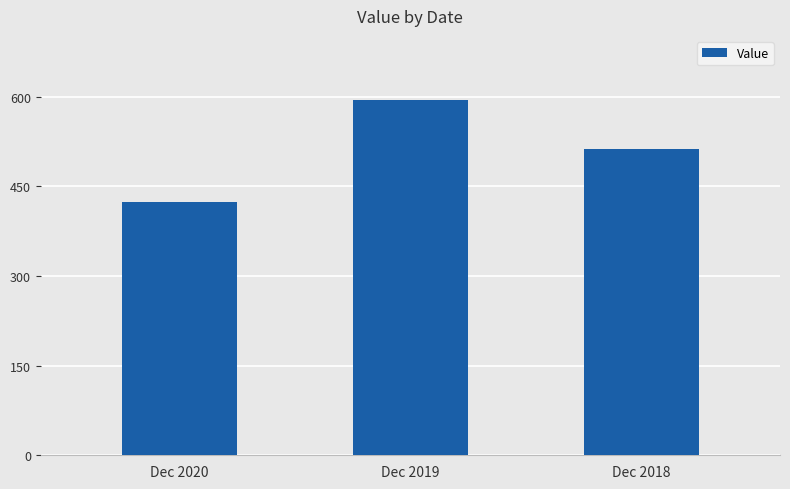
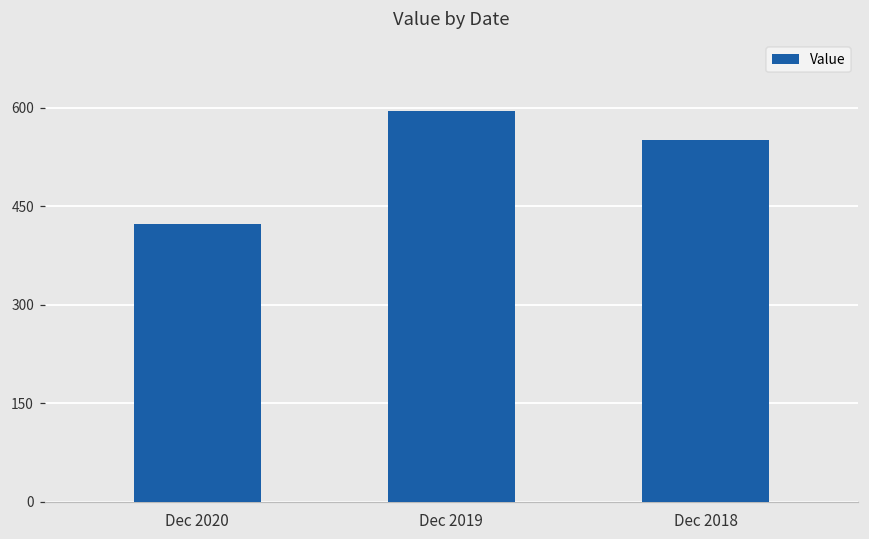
  {
    "Dec 2020": 420,
    "Dec 2019": 590,
-   "Dec 2018": 510
+   "Dec 2018": 550
  }
